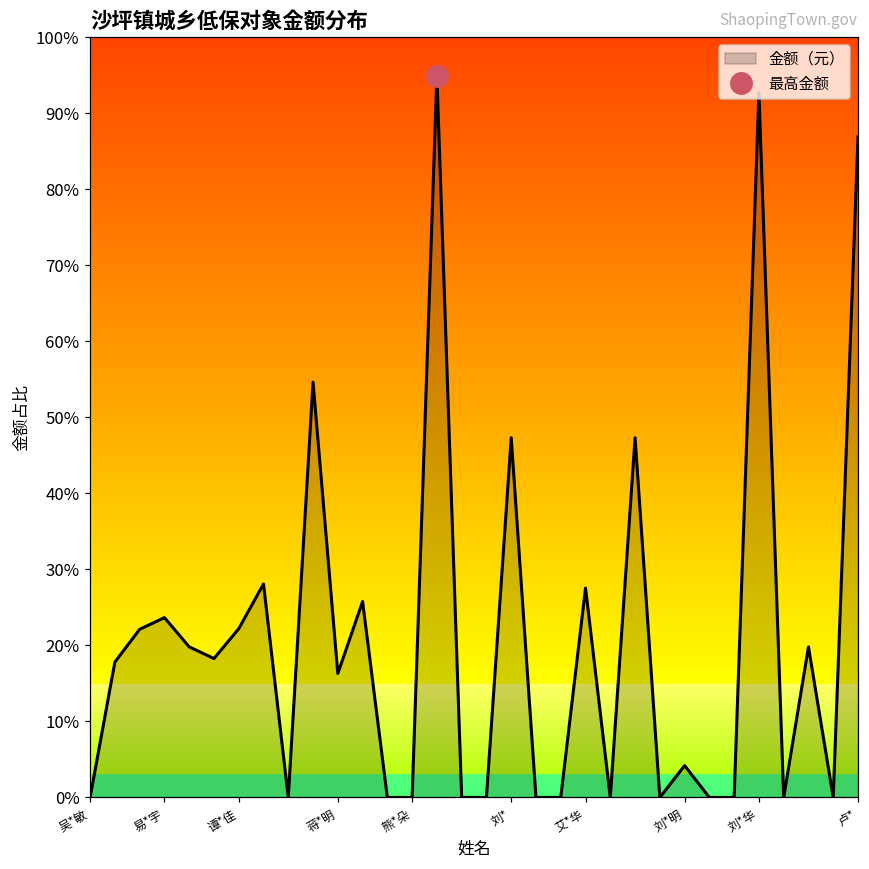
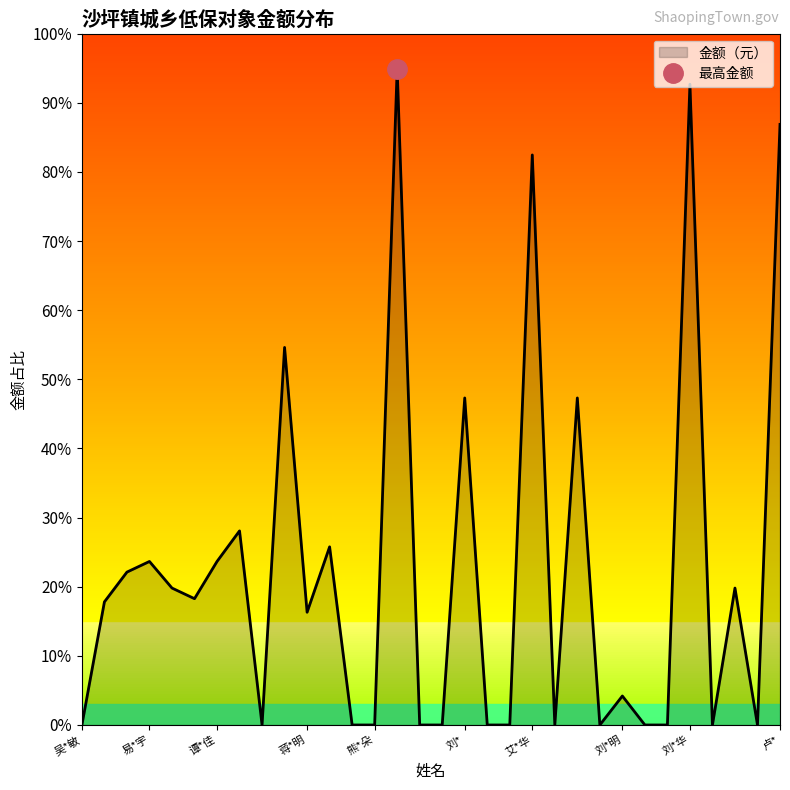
  {
    "金额（元）": {
      "吴*敏": "0%",
      "易*宇": "24%",
-     "谭*佳": "22%",
+     "谭*佳": "24%",
      "蒋*明": "16%",
      "熊*朵": "0%",
-     "艾*华": "28%",
+     "艾*华": "82%",
      "刘*明": "4%",
      "卢*": "87%"
    }
  }
